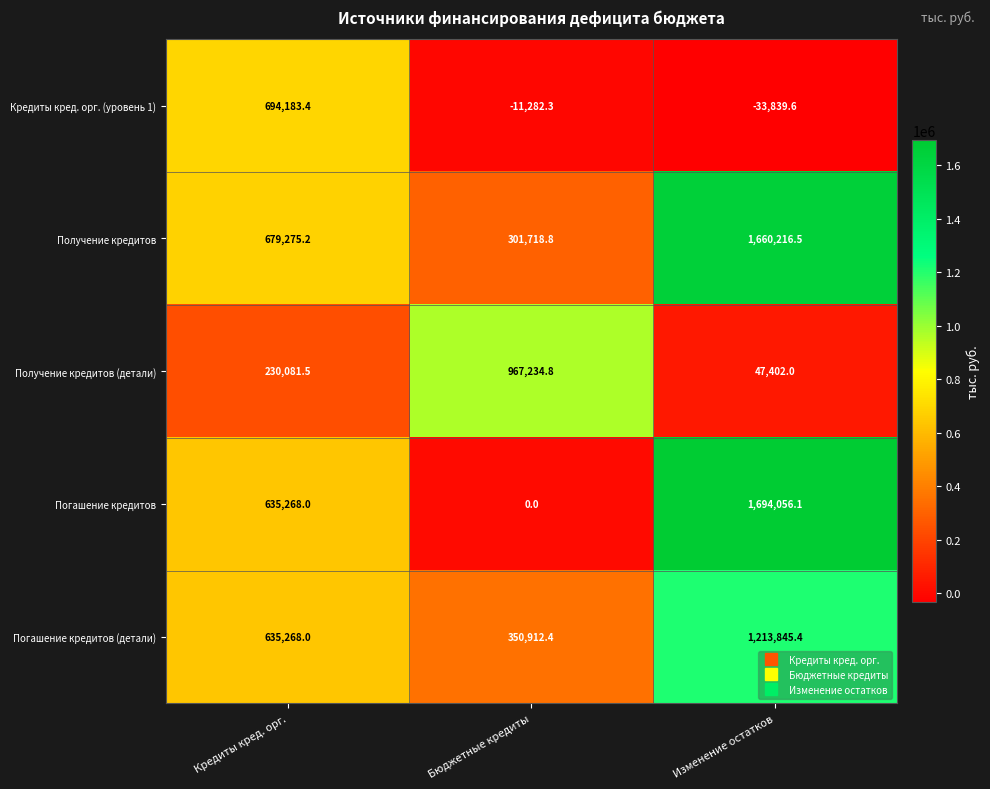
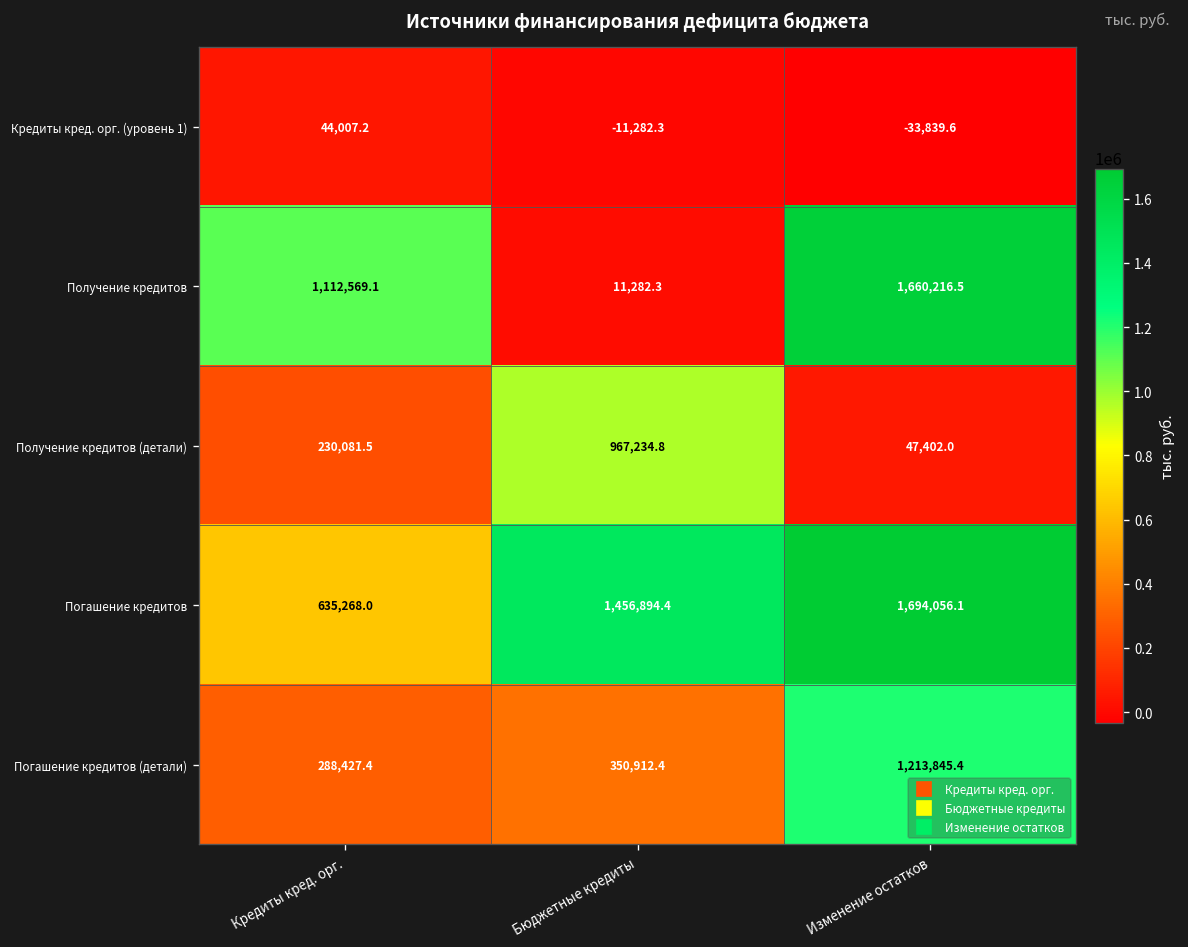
  {
    "Кредиты кред. орг. (уровень 1)": {
-     "Кредиты кред. орг.": "694,183.4",
+     "Кредиты кред. орг.": "44,007.2",
      "Бюджетные кредиты": "-11,282.3",
      "Изменение остатков": "-33,839.6"
    },
    "Получение кредитов": {
-     "Кредиты кред. орг.": "679,275.2",
-     "Бюджетные кредиты": "301,718.8",
+     "Кредиты кред. орг.": "1,112,569.1",
+     "Бюджетные кредиты": "11,282.3",
      "Изменение остатков": "1,660,216.5"
    },
    "Получение кредитов (детали)": {
      "Кредиты кред. орг.": "230,081.5",
      "Бюджетные кредиты": "967,234.8",
      "Изменение остатков": "47,402.0"
    },
    "Погашение кредитов": {
      "Кредиты кред. орг.": "635,268.0",
-     "Бюджетные кредиты": "0.0",
+     "Бюджетные кредиты": "1,456,894.4",
      "Изменение остатков": "1,694,056.1"
    },
    "Погашение кредитов (детали)": {
-     "Кредиты кред. орг.": "635,268.0",
+     "Кредиты кред. орг.": "288,427.4",
      "Бюджетные кредиты": "350,912.4",
      "Изменение остатков": "1,213,845.4"
    }
  }
